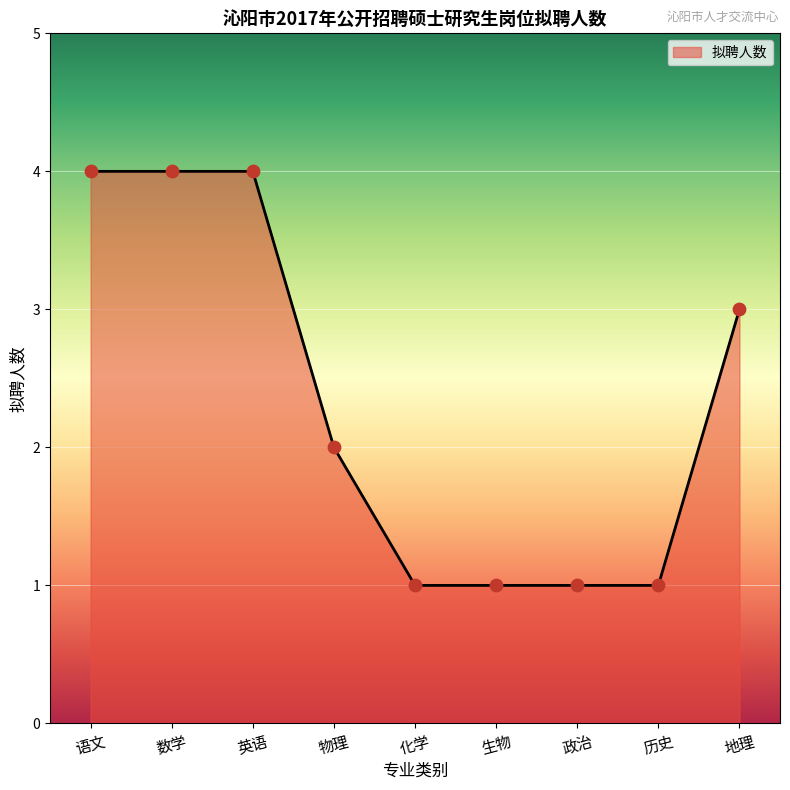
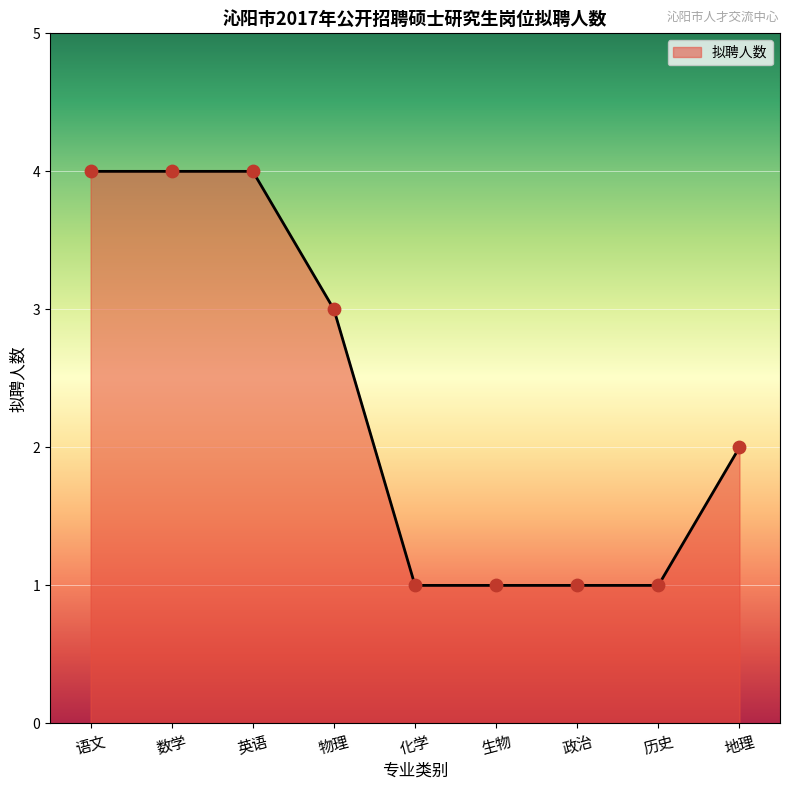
  {
    "语文": 4,
    "数学": 4,
    "英语": 4,
-   "物理": 2,
+   "物理": 3,
    "化学": 1,
    "生物": 1,
    "政治": 1,
    "历史": 1,
-   "地理": 3
+   "地理": 2
  }
